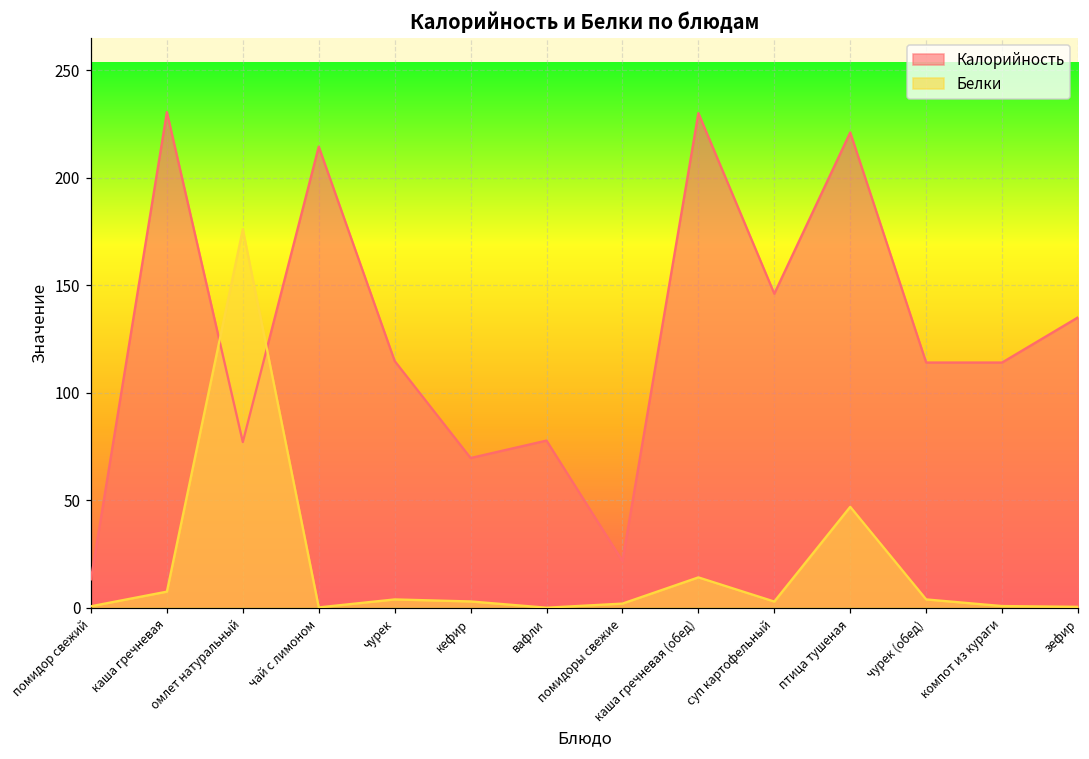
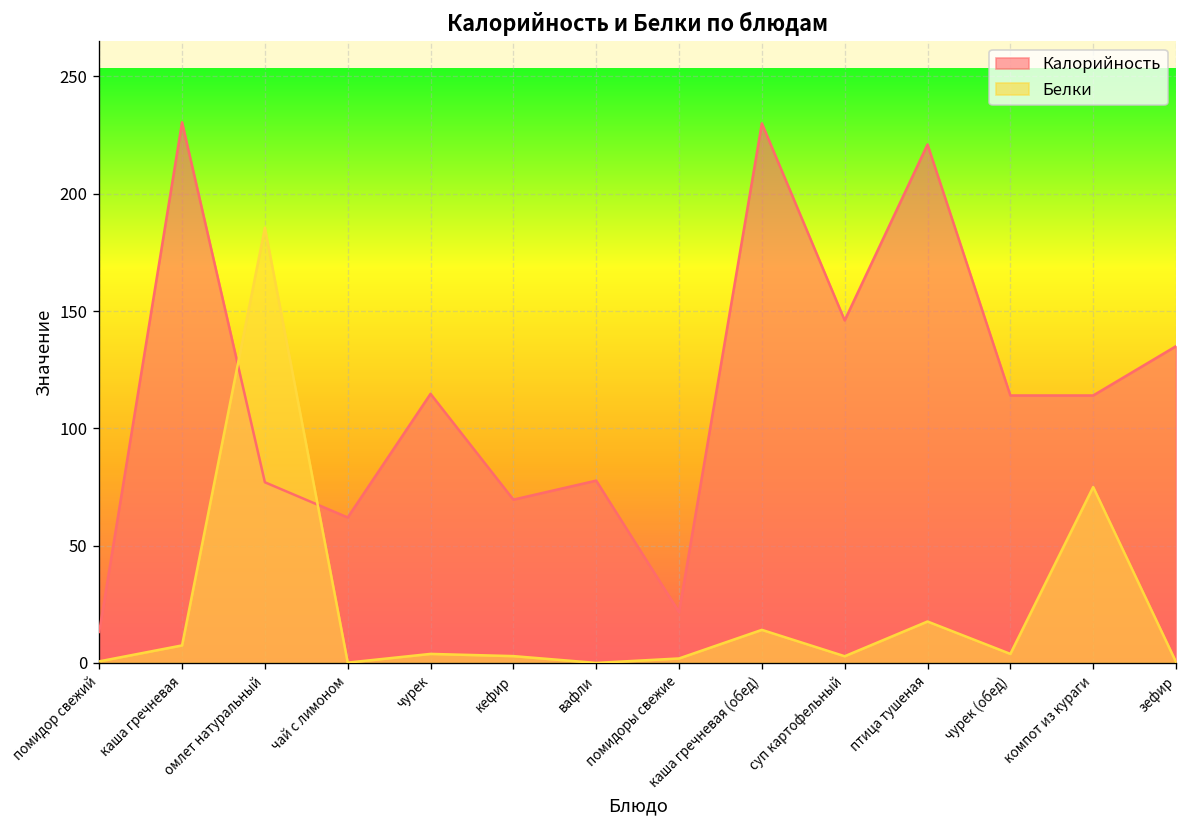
  {
    "Калорийность": {
      "помидор свежий": 13,
      "каша гречневая": 230,
      "омлет натуральный": 77,
-     "чай с лимоном": 214,
+     "чай с лимоном": 62,
      "чурек": 115,
      "кефир": 70,
      "вафли": 78,
      "помидоры свежие": 22,
      "каша гречневая (обед)": 230,
      "суп картофельный": 146,
      "птица тушеная": 221,
      "чурек (обед)": 114,
      "компот из кураги": 114,
      "зефир": 135
    },
    "Белки": {
      "помидор свежий": 1,
      "каша гречневая": 7,
-     "омлет натуральный": 176,
+     "омлет натуральный": 186,
      "чай с лимоном": 0,
      "чурек": 4,
      "кефир": 3,
      "вафли": 0,
      "помидоры свежие": 2,
      "каша гречневая (обед)": 14,
      "суп картофельный": 3,
-     "птица тушеная": 47,
+     "птица тушеная": 18,
      "чурек (обед)": 4,
-     "компот из кураги": 1,
+     "компот из кураги": 75,
      "зефир": 0
    }
  }
